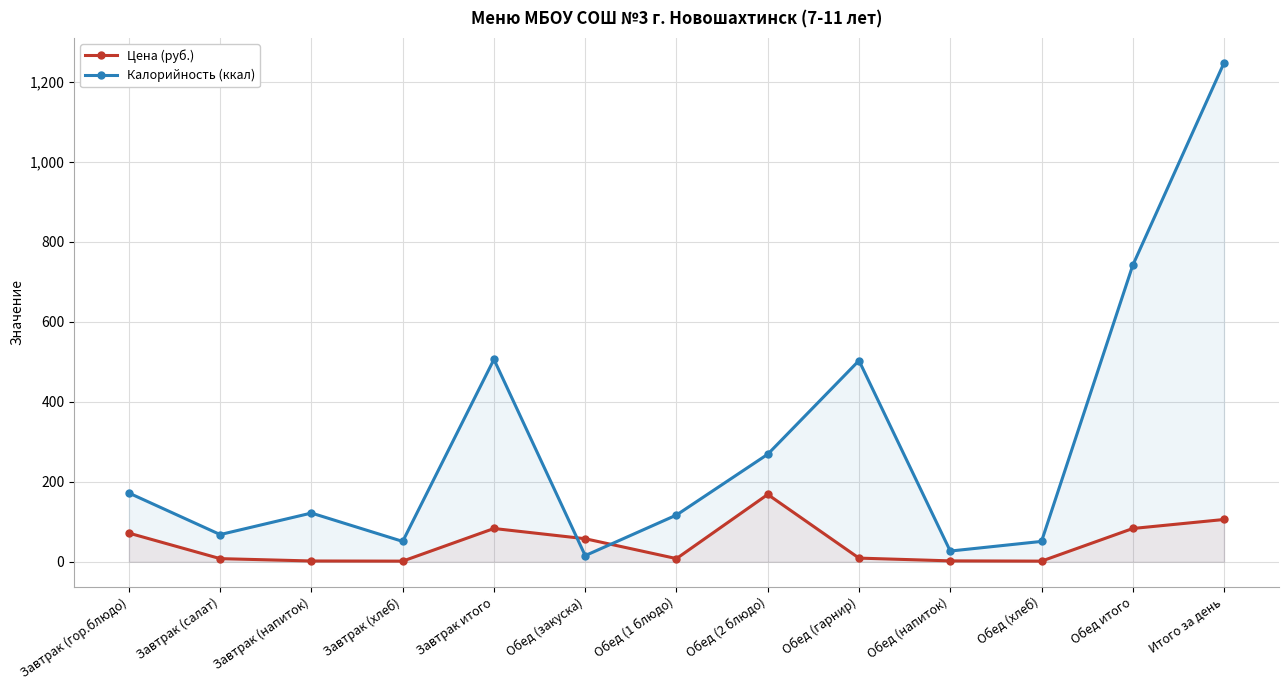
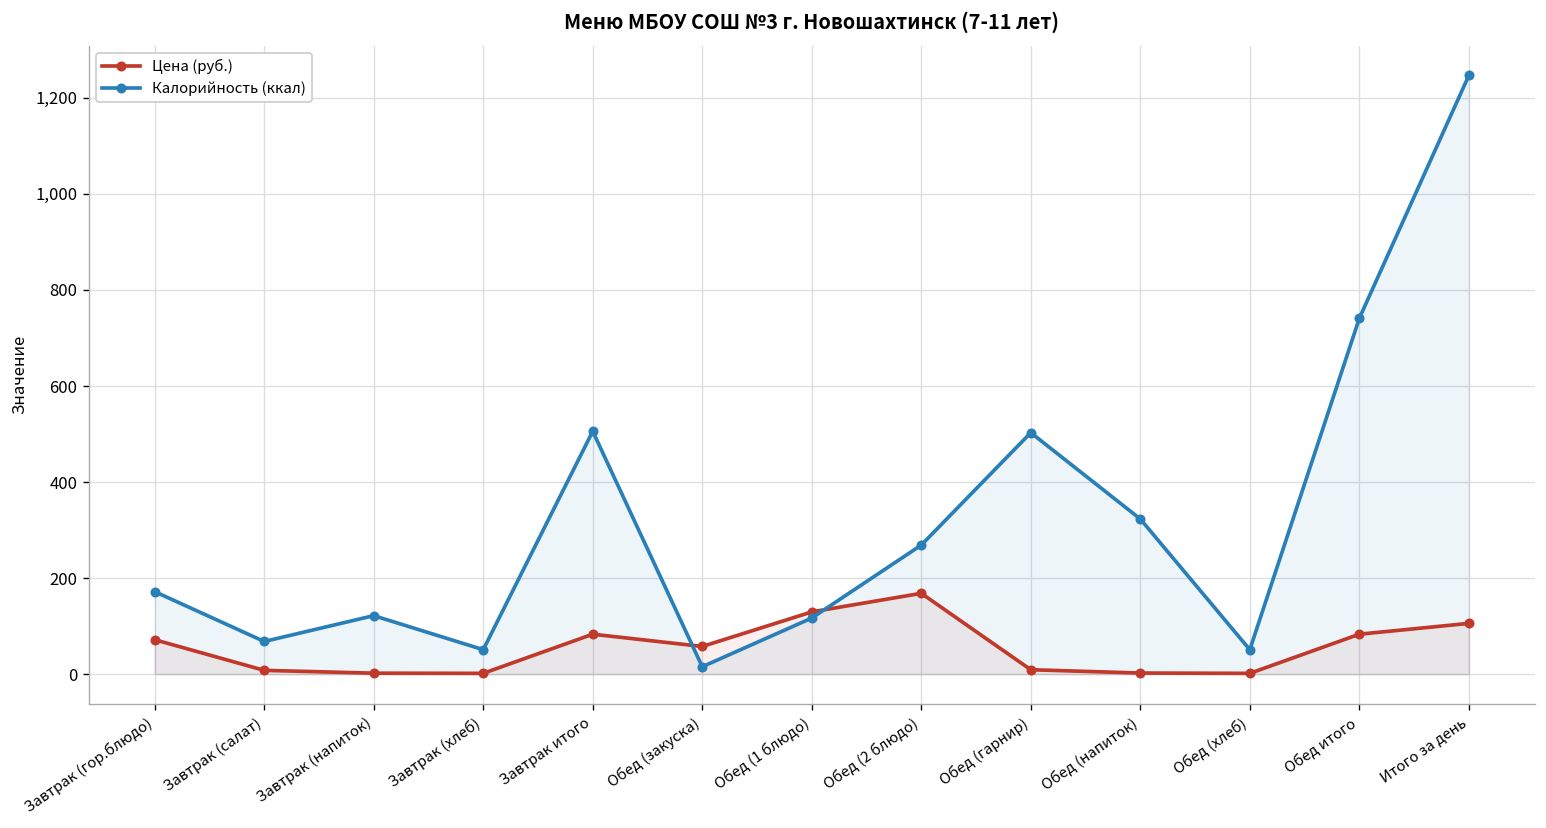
  {
    "Цена (руб.)": {
      "Завтрак (гор.блюдо)": "70",
      "Завтрак (салат)": "10",
      "Завтрак (напиток)": "0",
      "Завтрак (хлеб)": "0",
      "Завтрак итого": "80",
      "Обед (закуска)": "60",
-     "Обед (1 блюдо)": "10",
+     "Обед (1 блюдо)": "130",
      "Обед (2 блюдо)": "170",
      "Обед (гарнир)": "10",
      "Обед (напиток)": "0",
      "Обед (хлеб)": "0",
      "Обед итого": "80",
      "Итого за день": "110"
    },
    "Калорийность (ккал)": {
      "Завтрак (гор.блюдо)": "170",
      "Завтрак (салат)": "70",
      "Завтрак (напиток)": "120",
      "Завтрак (хлеб)": "50",
      "Завтрак итого": "510",
      "Обед (закуска)": "20",
      "Обед (1 блюдо)": "120",
      "Обед (2 блюдо)": "270",
      "Обед (гарнир)": "500",
-     "Обед (напиток)": "30",
+     "Обед (напиток)": "320",
      "Обед (хлеб)": "50",
      "Обед итого": "740",
      "Итого за день": "1,250"
    }
  }
